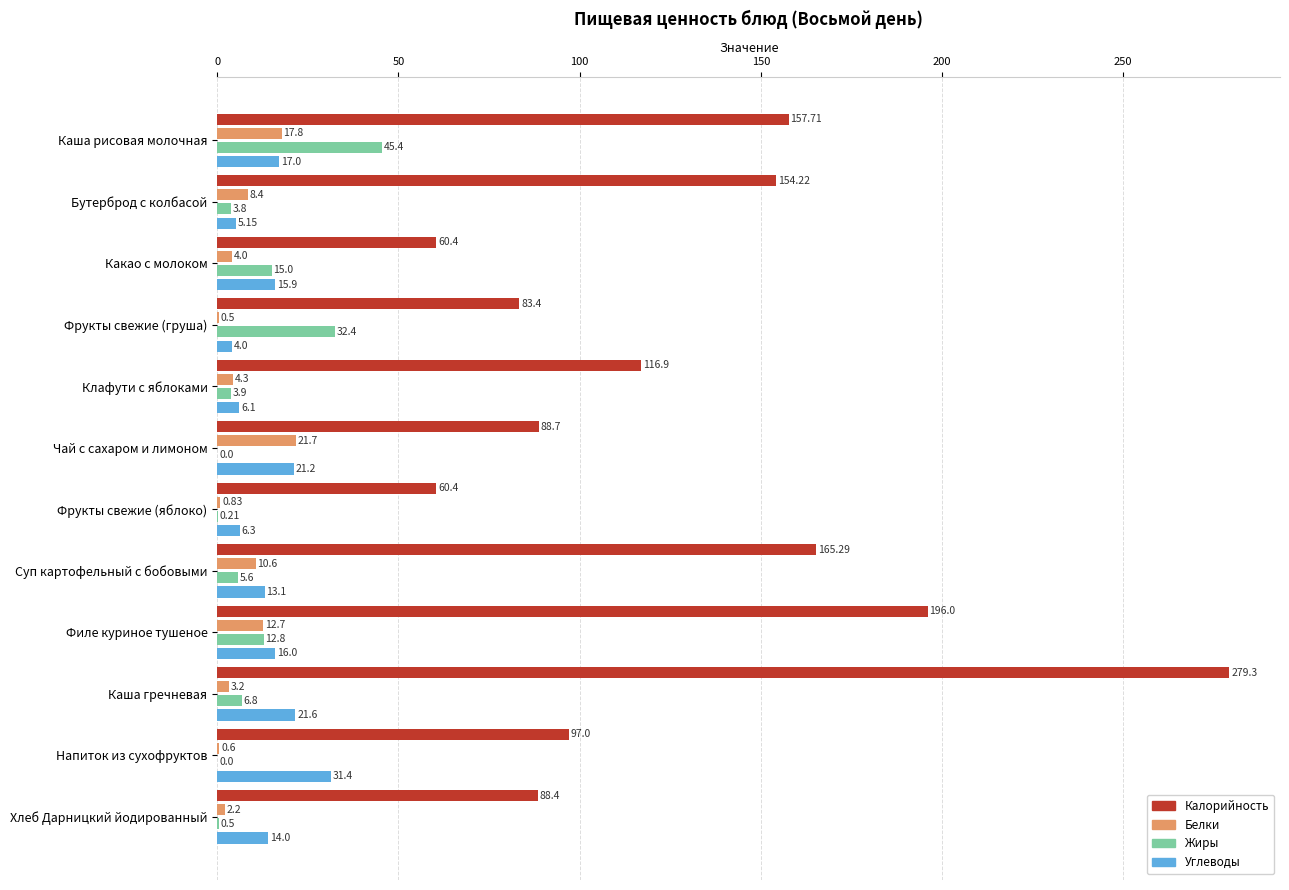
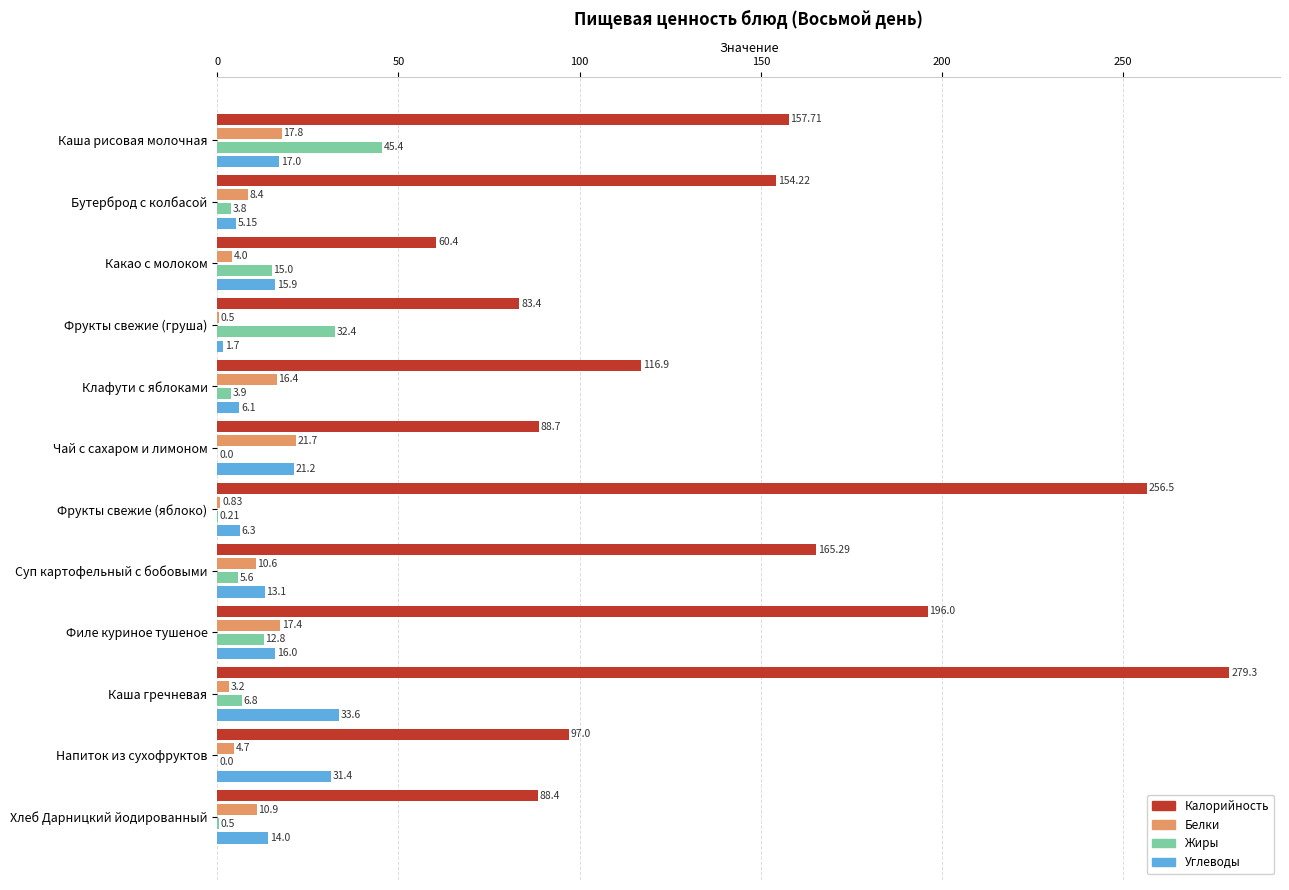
  {
    "Калорийность": {
      "Каша рисовая молочная": 157.71,
      "Бутерброд с колбасой": 154.22,
      "Какао с молоком": 60.4,
      "Фрукты свежие (груша)": 83.4,
      "Клафути с яблоками": 116.9,
      "Чай с сахаром и лимоном": 88.7,
-     "Фрукты свежие (яблоко)": 60.4,
+     "Фрукты свежие (яблоко)": 256.5,
      "Суп картофельный с бобовыми": 165.29,
      "Филе куриное тушеное": 196.0,
      "Каша гречневая": 279.3,
      "Напиток из сухофруктов": 97.0,
      "Хлеб Дарницкий йодированный": 88.4
    },
    "Белки": {
      "Каша рисовая молочная": 17.8,
      "Бутерброд с колбасой": 8.4,
      "Какао с молоком": 4.0,
      "Фрукты свежие (груша)": 0.5,
-     "Клафути с яблоками": 4.3,
+     "Клафути с яблоками": 16.4,
      "Чай с сахаром и лимоном": 21.7,
      "Фрукты свежие (яблоко)": 0.83,
      "Суп картофельный с бобовыми": 10.6,
-     "Филе куриное тушеное": 12.7,
+     "Филе куриное тушеное": 17.4,
      "Каша гречневая": 3.2,
-     "Напиток из сухофруктов": 0.6,
-     "Хлеб Дарницкий йодированный": 2.2
+     "Напиток из сухофруктов": 4.7,
+     "Хлеб Дарницкий йодированный": 10.9
    },
    "Жиры": {
      "Каша рисовая молочная": 45.4,
      "Бутерброд с колбасой": 3.8,
      "Какао с молоком": 15.0,
      "Фрукты свежие (груша)": 32.4,
      "Клафути с яблоками": 3.9,
      "Чай с сахаром и лимоном": 0.0,
      "Фрукты свежие (яблоко)": 0.21,
      "Суп картофельный с бобовыми": 5.6,
      "Филе куриное тушеное": 12.8,
      "Каша гречневая": 6.8,
      "Напиток из сухофруктов": 0.0,
      "Хлеб Дарницкий йодированный": 0.5
    },
    "Углеводы": {
      "Каша рисовая молочная": 17.0,
      "Бутерброд с колбасой": 5.15,
      "Какао с молоком": 15.9,
-     "Фрукты свежие (груша)": 4.0,
+     "Фрукты свежие (груша)": 1.7,
      "Клафути с яблоками": 6.1,
      "Чай с сахаром и лимоном": 21.2,
      "Фрукты свежие (яблоко)": 6.3,
      "Суп картофельный с бобовыми": 13.1,
      "Филе куриное тушеное": 16.0,
-     "Каша гречневая": 21.6,
+     "Каша гречневая": 33.6,
      "Напиток из сухофруктов": 31.4,
      "Хлеб Дарницкий йодированный": 14.0
    }
  }
